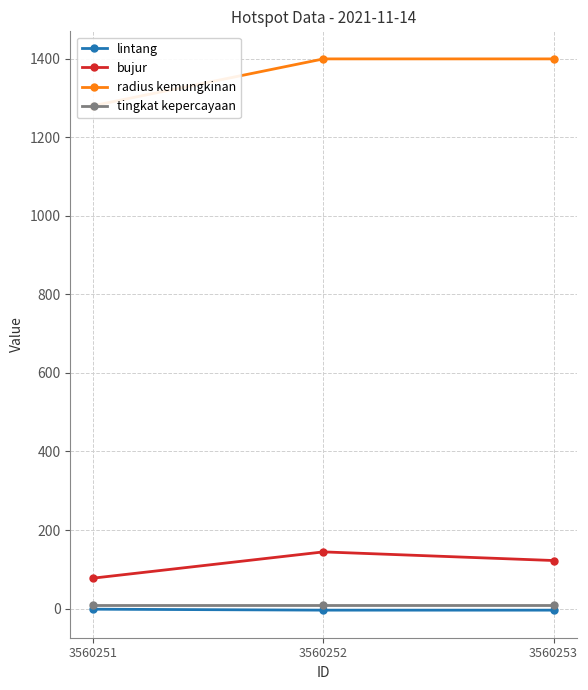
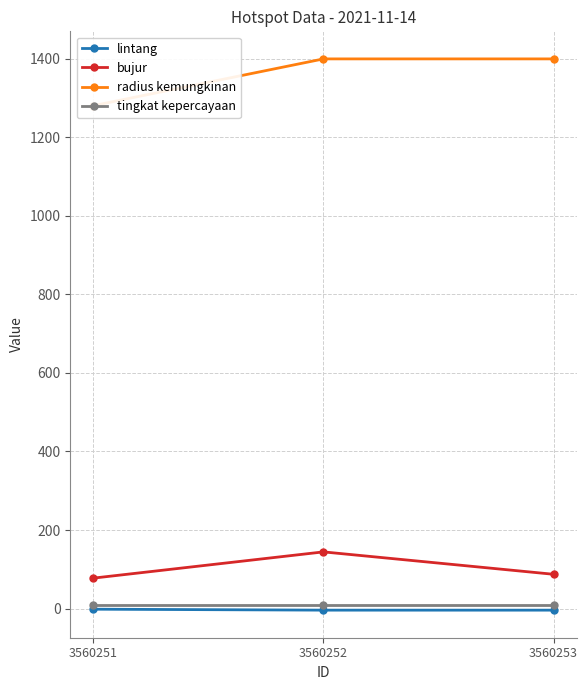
  {
    "lintang": {
      "3560251": 0,
      "3560252": 0,
      "3560253": 0
    },
    "bujur": {
      "3560251": 80,
      "3560252": 140,
-     "3560253": 120
+     "3560253": 90
    },
    "radius kemungkinan": {
      "3560252": 1400,
      "3560253": 1400
    },
    "tingkat kepercayaan": {
      "3560251": 10,
      "3560252": 10,
      "3560253": 10
    }
  }
